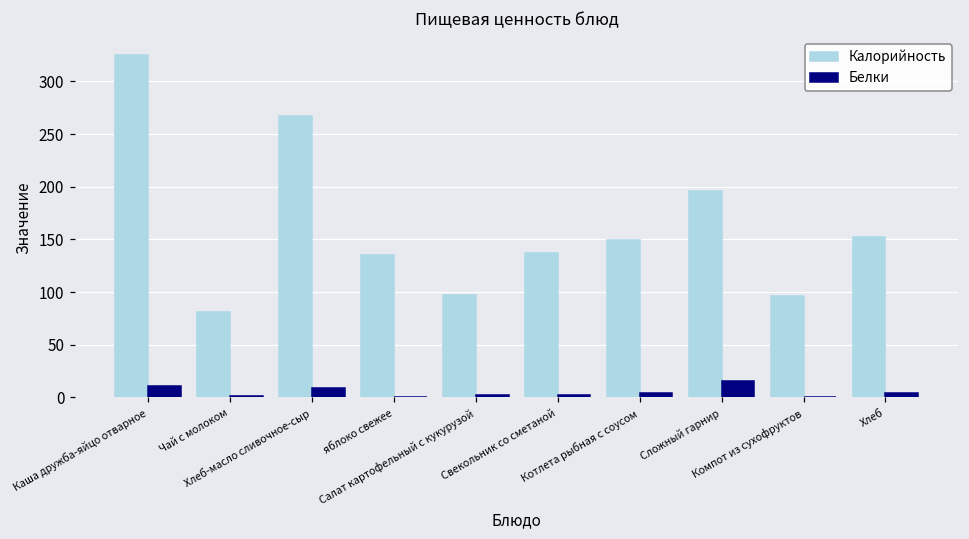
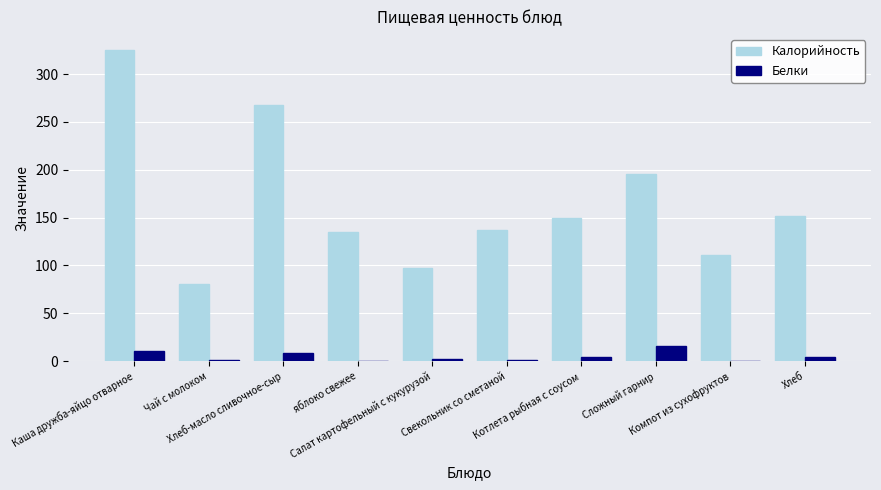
  {
    "Калорийность": {
      "Каша дружба-яйцо отварное": 330,
      "Чай с молоком": 80,
      "Хлеб-масло сливочное-сыр": 270,
      "яблоко свежее": 140,
      "Салат картофельный с кукурузой": 100,
      "Свекольник со сметаной": 140,
      "Котлета рыбная с соусом": 150,
      "Сложный гарнир": 200,
-     "Компот из сухофруктов": 100,
+     "Компот из сухофруктов": 110,
      "Хлеб": 150
    },
    "Белки": {
      "Каша дружба-яйцо отварное": 10,
      "Хлеб-масло сливочное-сыр": 10,
      "Котлета рыбная с соусом": 0,
      "Сложный гарнир": 20,
      "Хлеб": 0
    }
  }
